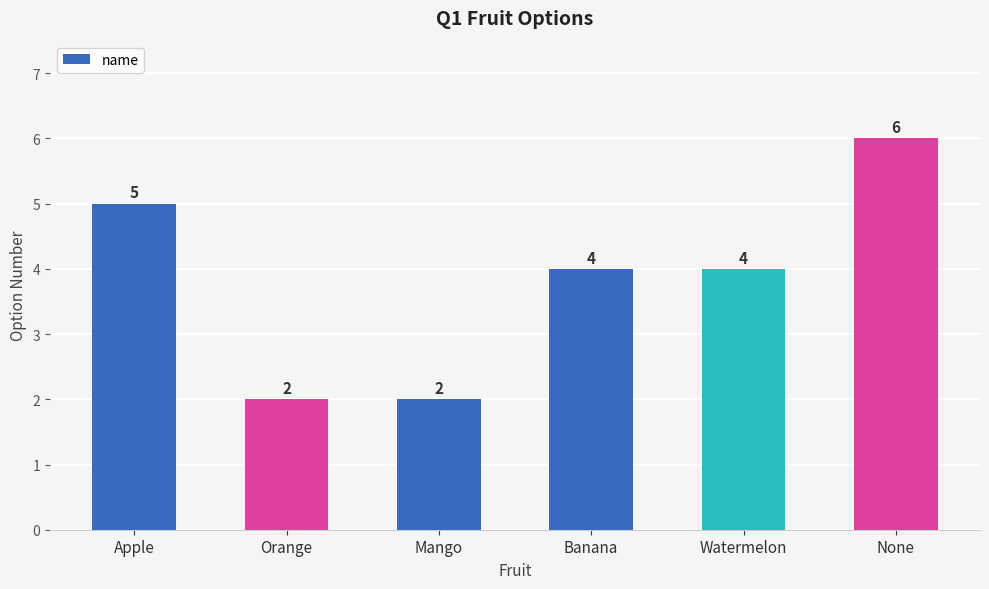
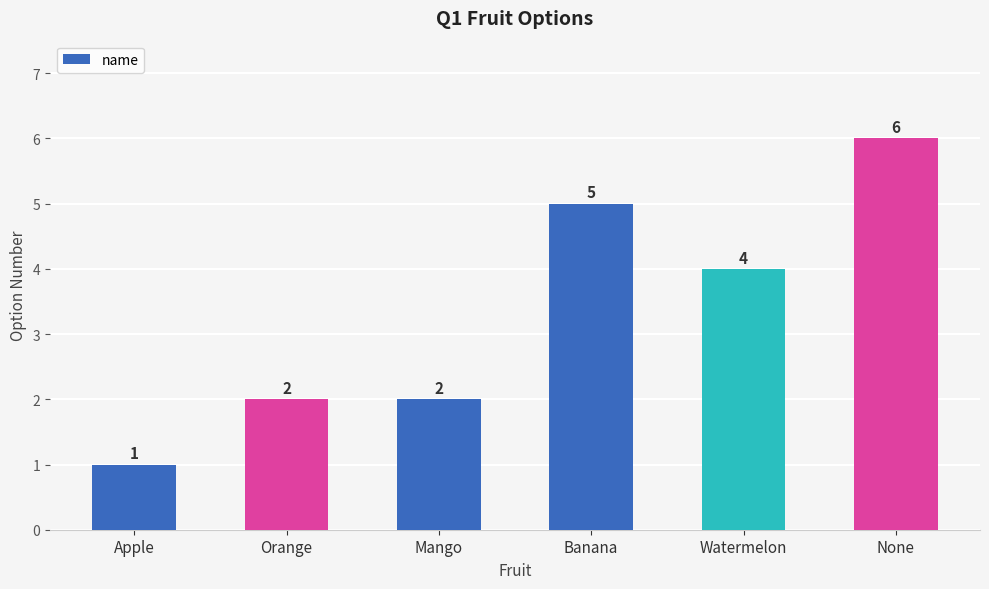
  {
-   "Apple": 5,
+   "Apple": 1,
    "Orange": 2,
    "Mango": 2,
-   "Banana": 4,
+   "Banana": 5,
    "Watermelon": 4,
    "None": 6
  }
